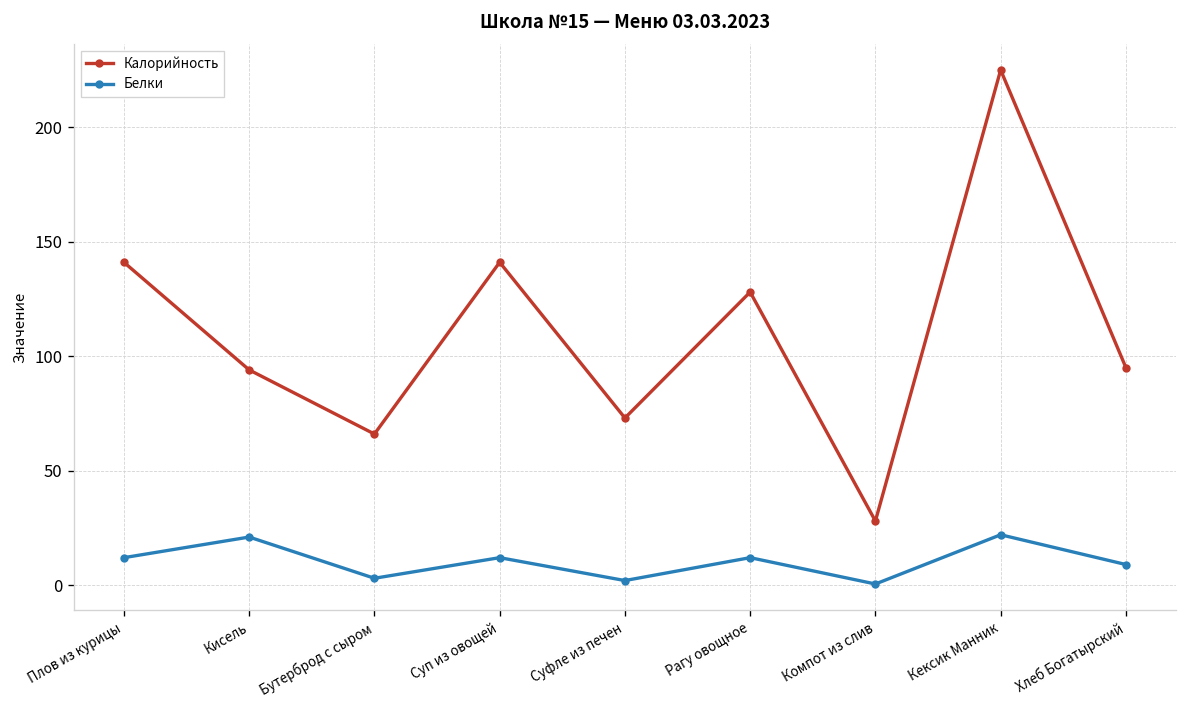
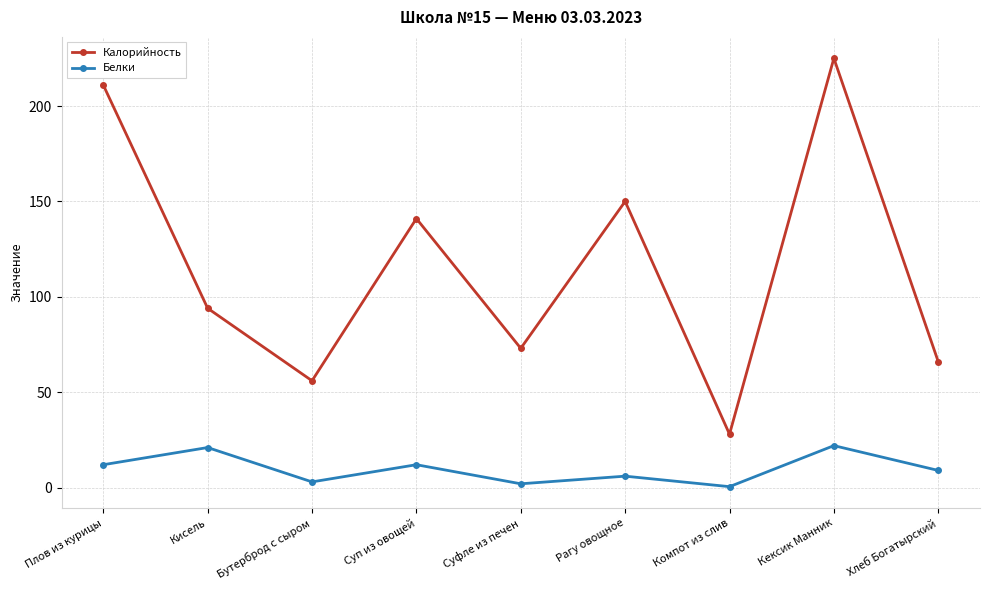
  {
    "Калорийность": {
-     "Плов из курицы": 141,
+     "Плов из курицы": 211,
      "Кисель": 94,
-     "Бутерброд с сыром": 66,
+     "Бутерброд с сыром": 56,
      "Суп из овощей": 141,
      "Суфле из печен": 73,
-     "Рагу овощное": 128,
+     "Рагу овощное": 150,
      "Компот из слив": 28,
      "Кексик Манник": 225,
-     "Хлеб Богатырский": 95
+     "Хлеб Богатырский": 66
    },
    "Белки": {
      "Плов из курицы": 12,
      "Кисель": 21,
      "Бутерброд с сыром": 3,
      "Суп из овощей": 12,
      "Суфле из печен": 2,
-     "Рагу овощное": 12,
+     "Рагу овощное": 6,
      "Компот из слив": 1,
      "Кексик Манник": 22,
      "Хлеб Богатырский": 9
    }
  }
